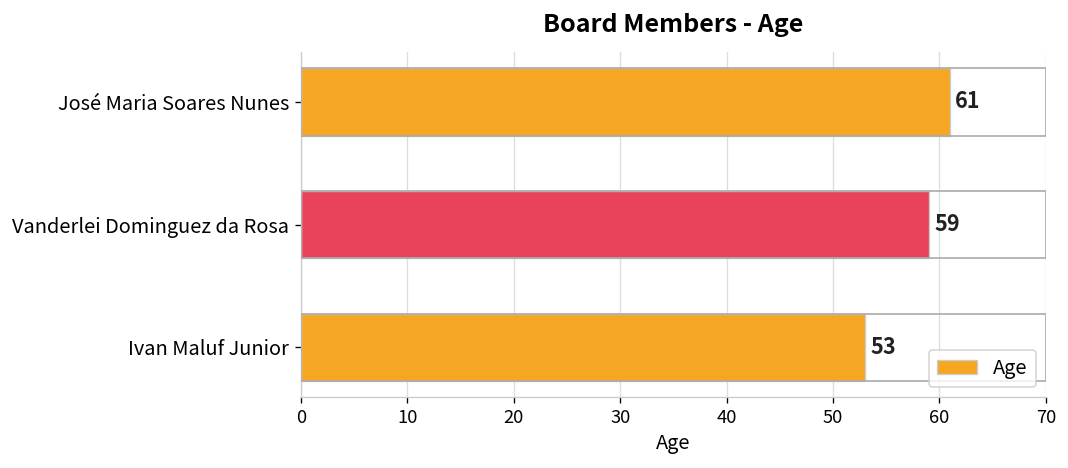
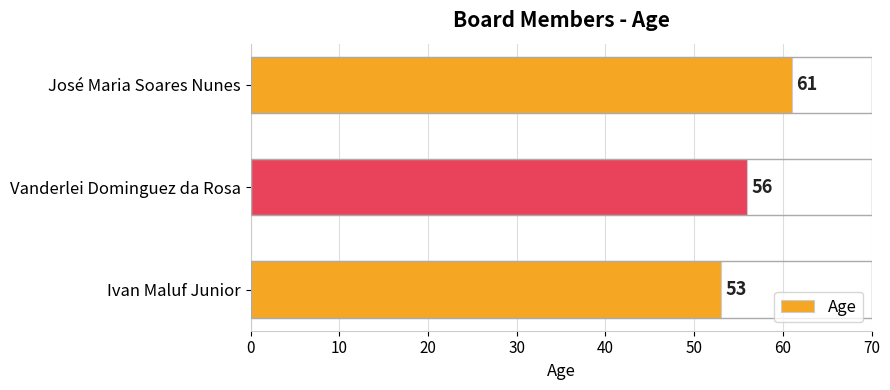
  {
    "José Maria Soares Nunes": 61,
-   "Vanderlei Dominguez da Rosa": 59,
+   "Vanderlei Dominguez da Rosa": 56,
    "Ivan Maluf Junior": 53
  }
